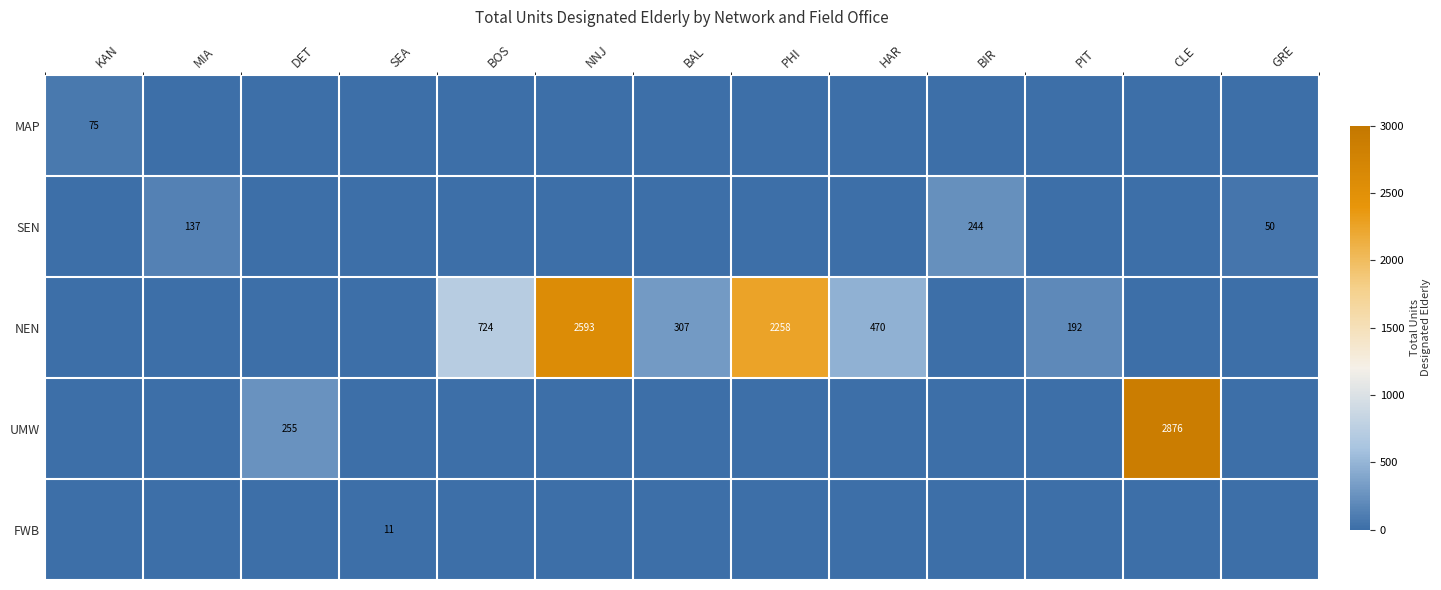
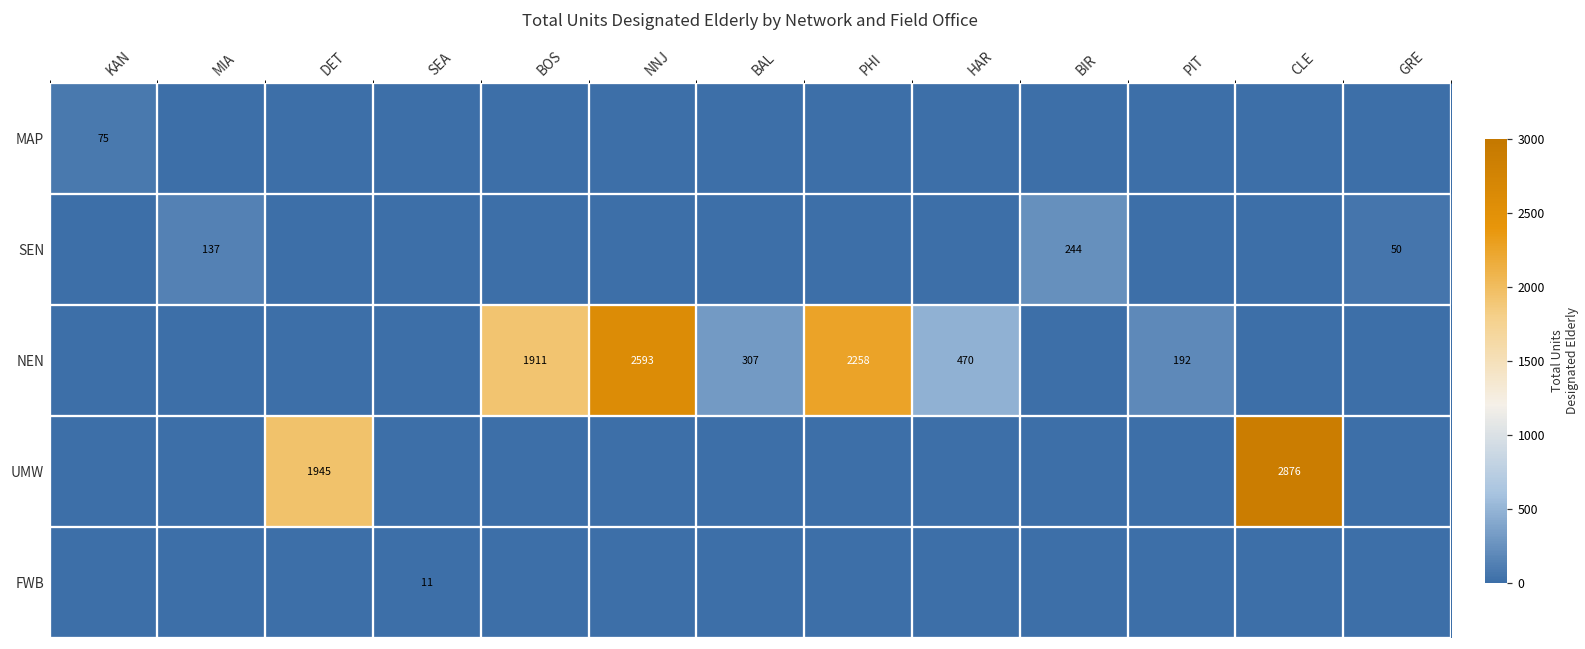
  {
    "MAP": {
      "KAN": 75
    },
    "SEN": {
      "MIA": 137,
      "BIR": 244,
      "GRE": 50
    },
    "NEN": {
-     "BOS": 724,
+     "BOS": 1911,
      "NNJ": 2593,
      "BAL": 307,
      "PHI": 2258,
      "HAR": 470,
      "PIT": 192
    },
    "UMW": {
-     "DET": 255,
+     "DET": 1945,
      "CLE": 2876
    },
    "FWB": {
      "SEA": 11
    }
  }
